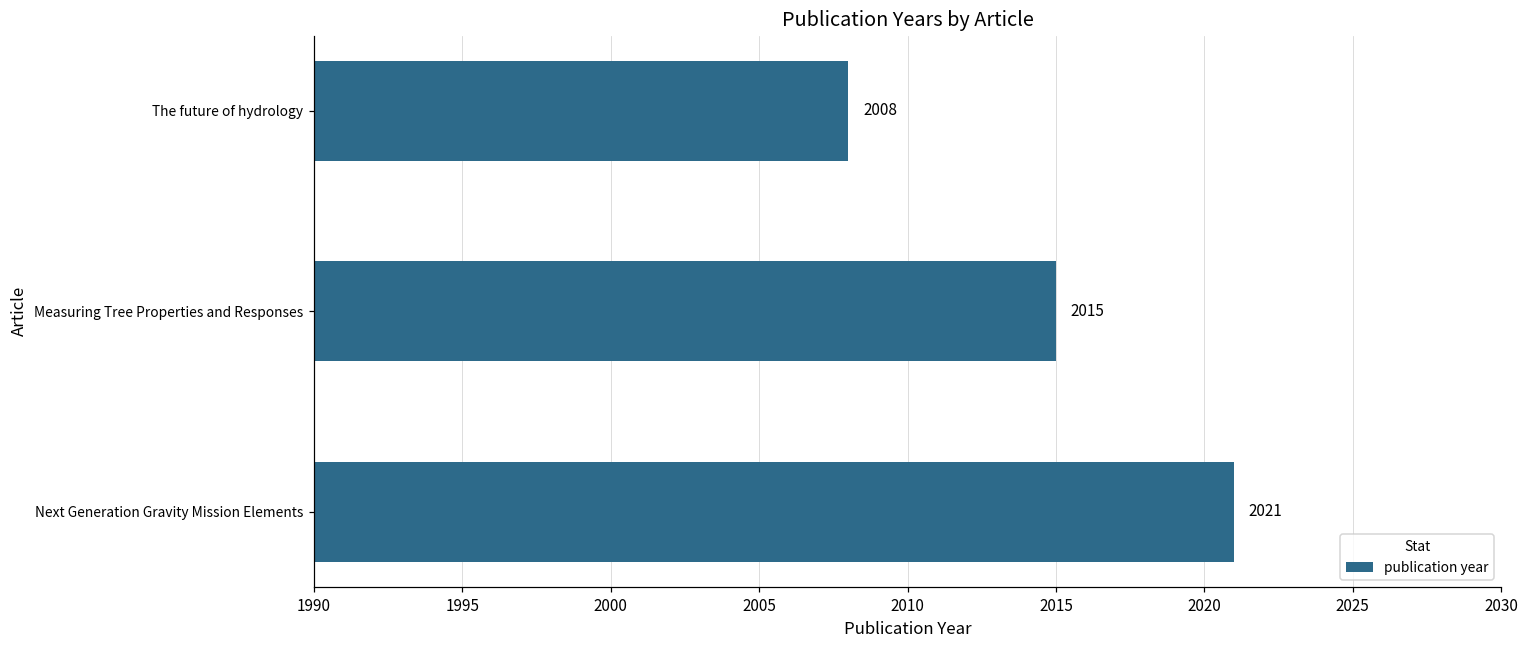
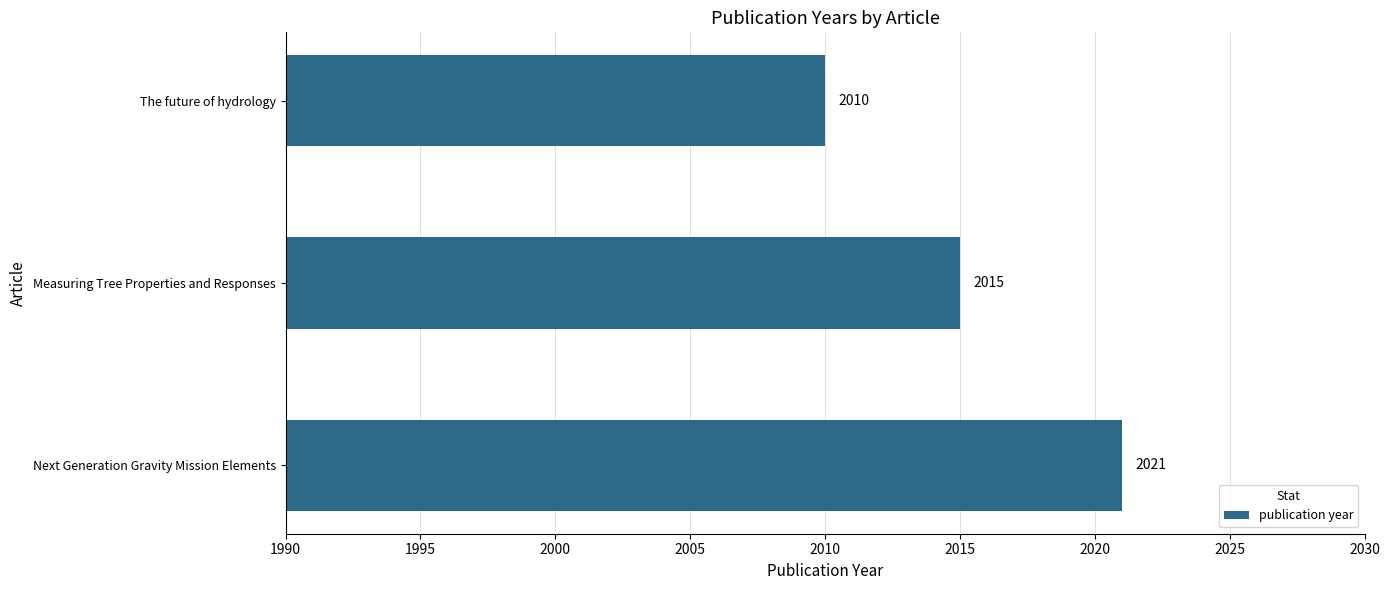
  {
-   "The future of hydrology": 2008,
+   "The future of hydrology": 2010,
    "Measuring Tree Properties and Responses": 2015,
    "Next Generation Gravity Mission Elements": 2021
  }
